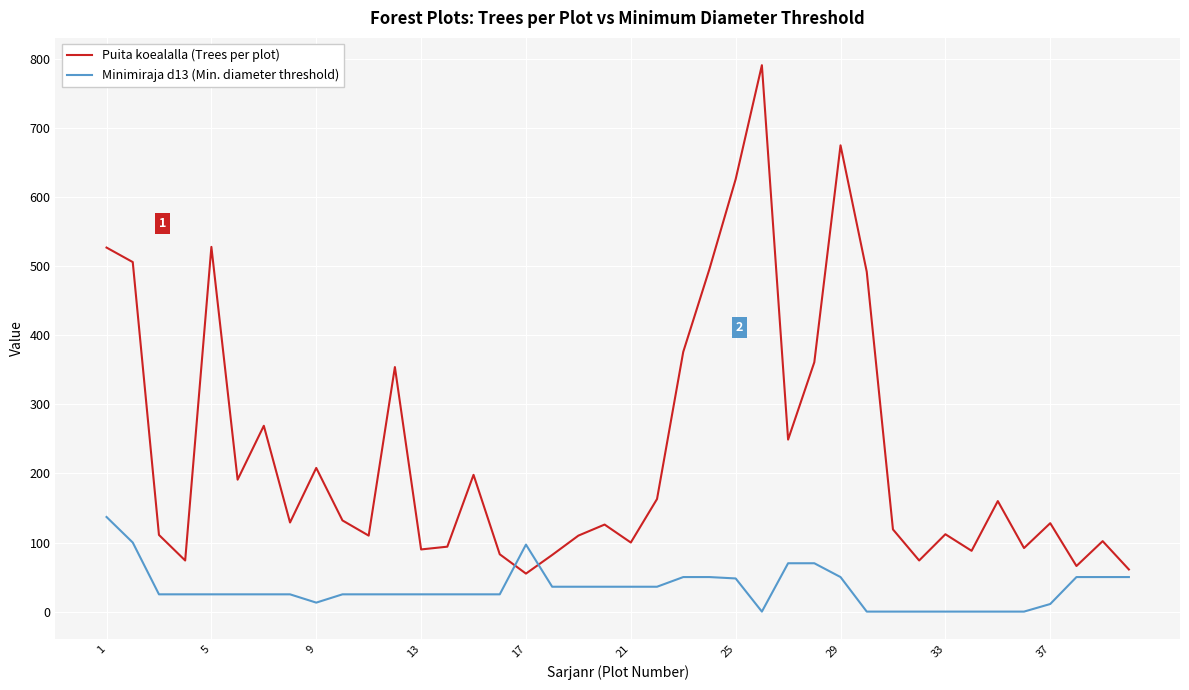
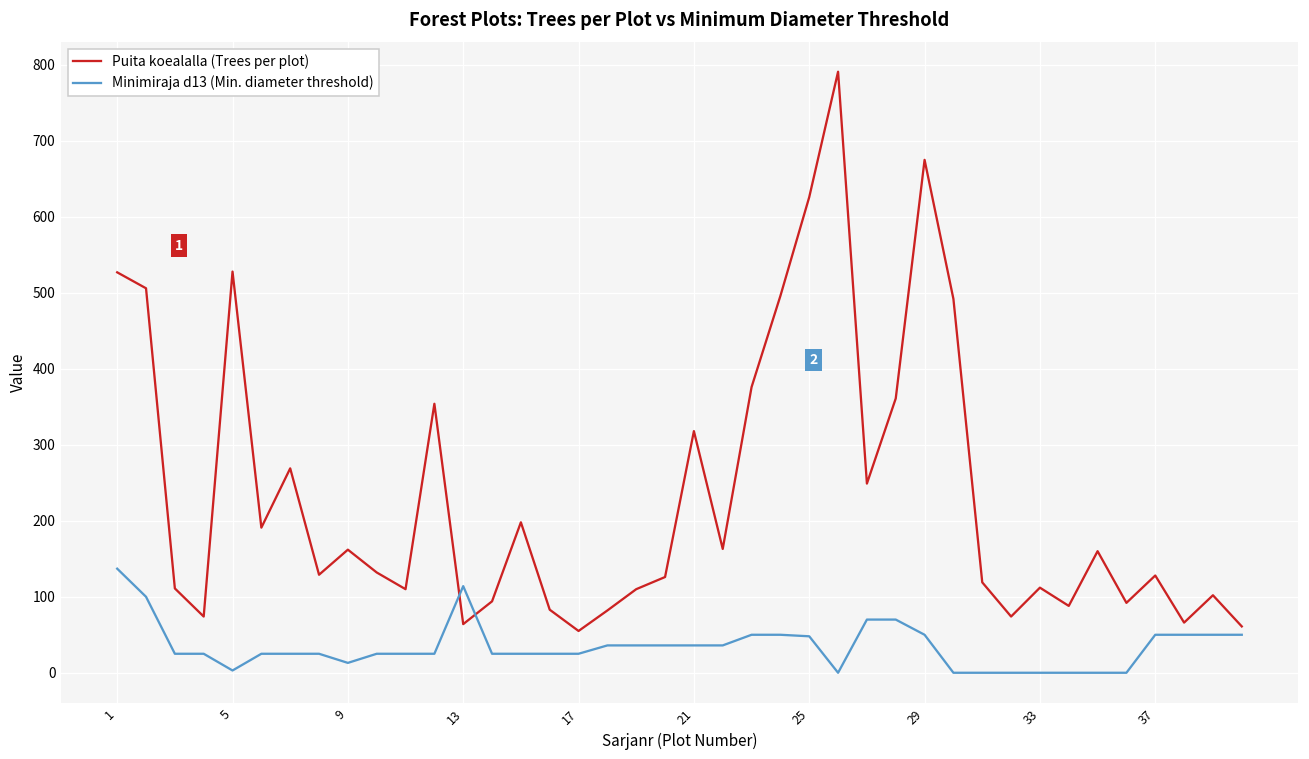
  {
    "Puita koealalla (Trees per plot)": {
      "1": 530,
      "5": 530,
-     "9": 210,
-     "13": 90,
+     "9": 160,
+     "13": 60,
      "17": 60,
-     "21": 100,
+     "21": 320,
      "25": 630,
      "29": 680,
      "33": 110,
      "37": 130
    },
    "Minimiraja d13 (Min. diameter threshold)": {
      "1": 140,
-     "5": 30,
+     "5": 0,
      "9": 10,
-     "13": 30,
-     "17": 100,
+     "13": 110,
+     "17": 30,
      "21": 40,
      "25": 50,
      "29": 50,
      "33": 0,
-     "37": 10
+     "37": 50
    }
  }
